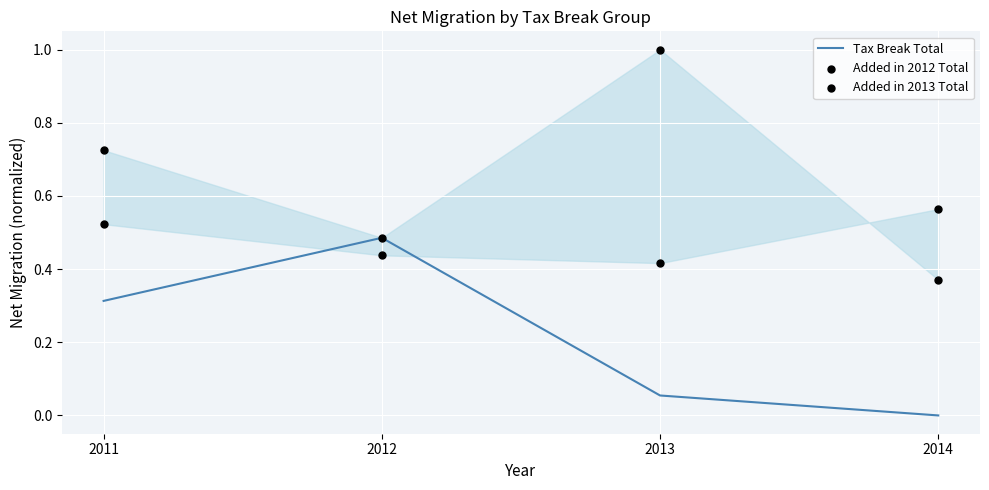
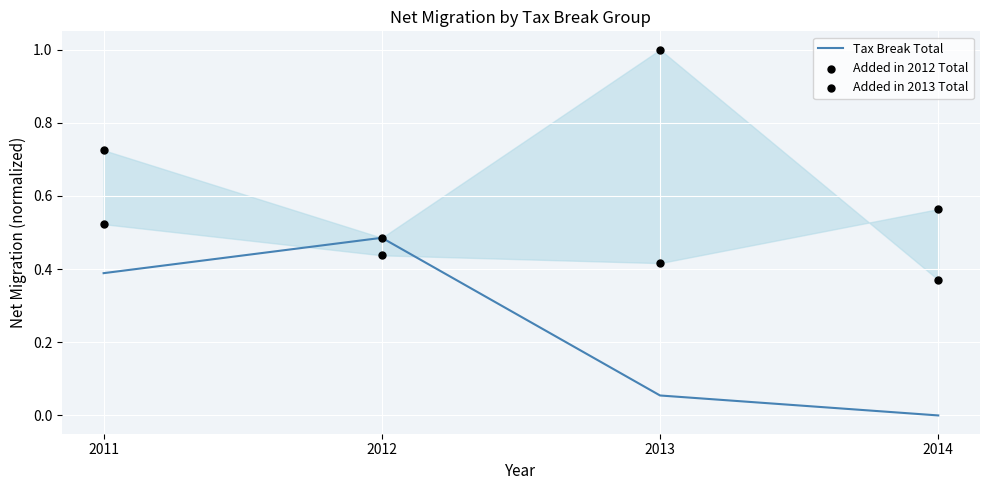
  {
    "Tax Break Total": {
-     "2011": 0.31,
+     "2011": 0.39,
      "2013": 0.05,
      "2014": 0.00
    }
  }
